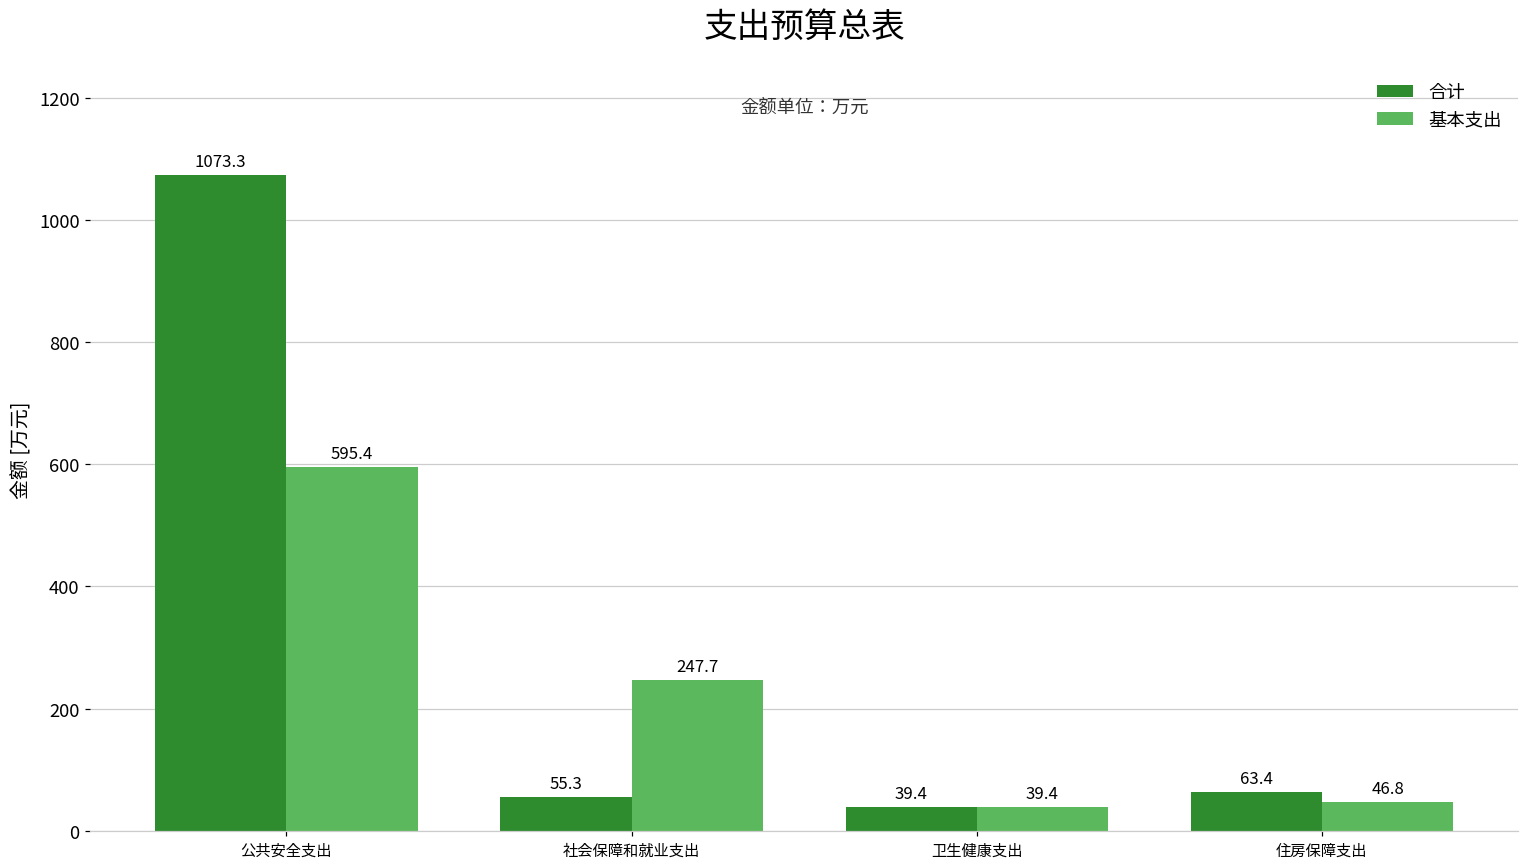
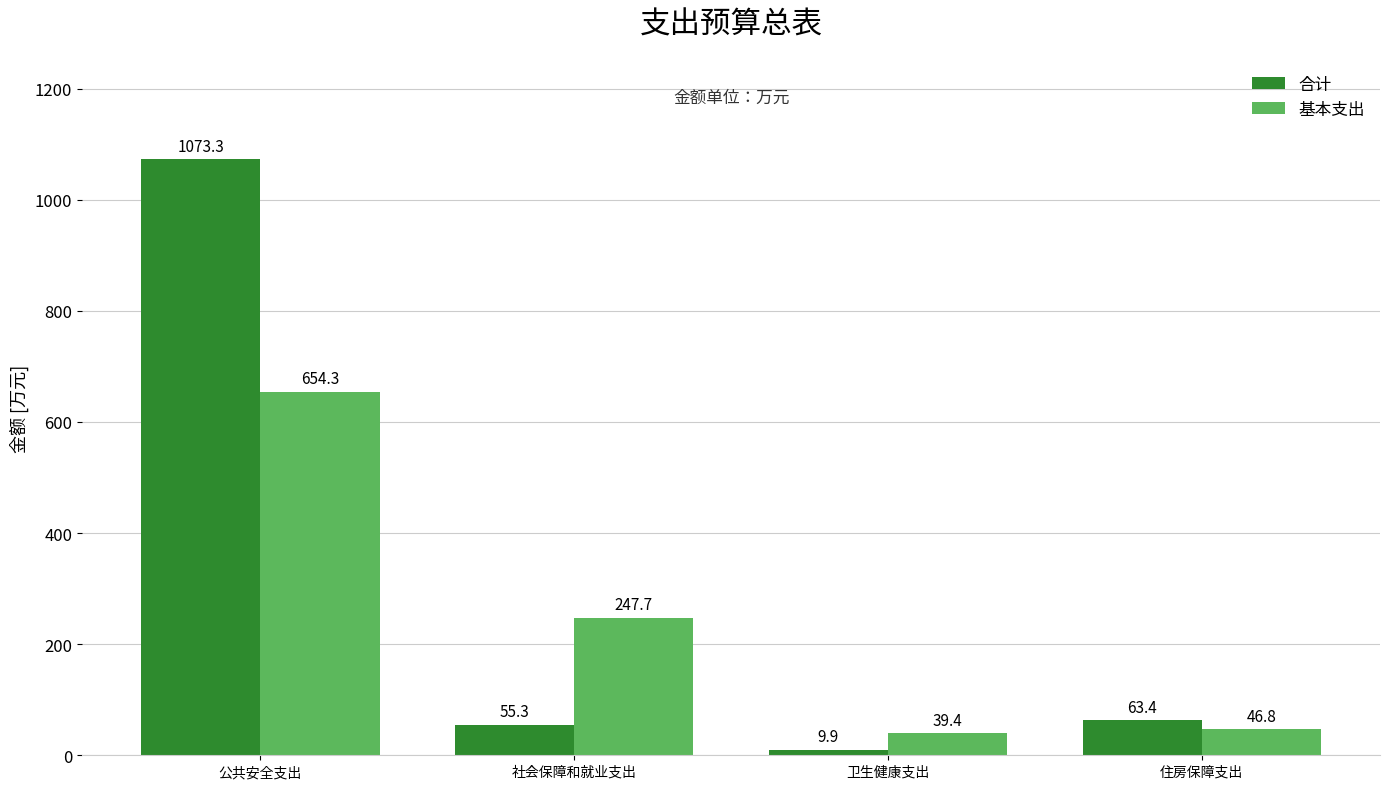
  {
    "合计": {
      "公共安全支出": 1073.3,
      "社会保障和就业支出": 55.3,
-     "卫生健康支出": 39.4,
+     "卫生健康支出": 9.9,
      "住房保障支出": 63.4
    },
    "基本支出": {
-     "公共安全支出": 595.4,
+     "公共安全支出": 654.3,
      "社会保障和就业支出": 247.7,
      "卫生健康支出": 39.4,
      "住房保障支出": 46.8
    }
  }
